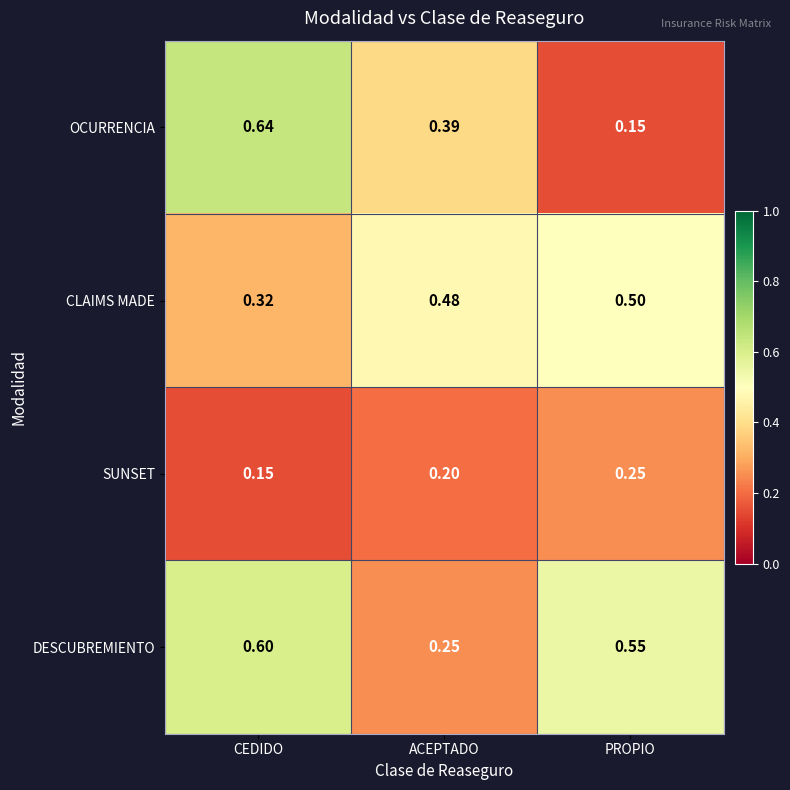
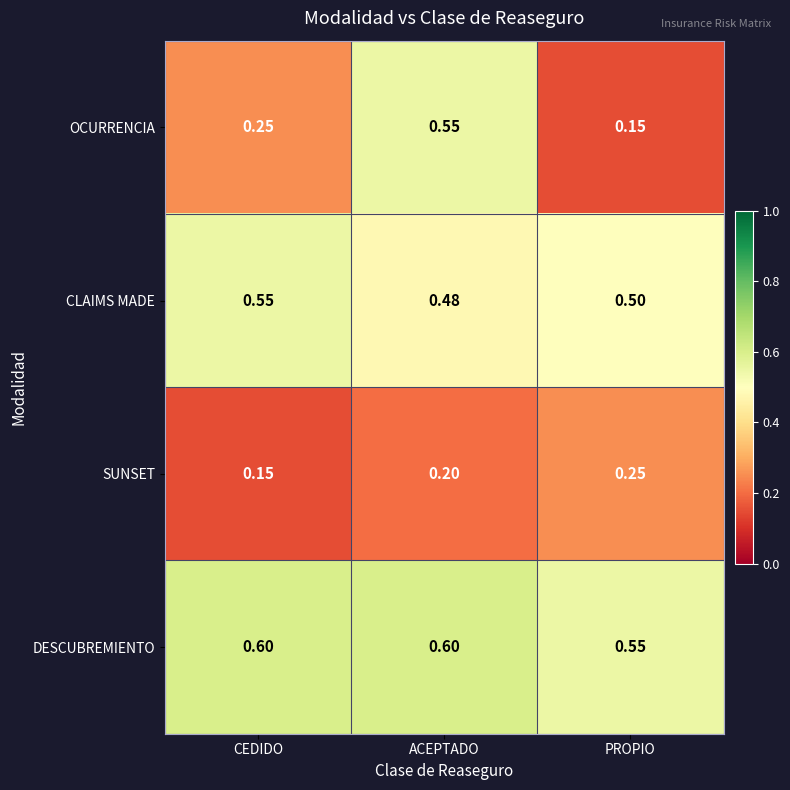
  {
    "OCURRENCIA": {
-     "CEDIDO": 0.64,
-     "ACEPTADO": 0.39,
+     "CEDIDO": 0.25,
+     "ACEPTADO": 0.55,
      "PROPIO": 0.15
    },
    "CLAIMS MADE": {
-     "CEDIDO": 0.32,
+     "CEDIDO": 0.55,
      "ACEPTADO": 0.48,
      "PROPIO": 0.50
    },
    "SUNSET": {
      "CEDIDO": 0.15,
      "ACEPTADO": 0.20,
      "PROPIO": 0.25
    },
    "DESCUBREMIENTO": {
      "CEDIDO": 0.60,
-     "ACEPTADO": 0.25,
+     "ACEPTADO": 0.60,
      "PROPIO": 0.55
    }
  }
